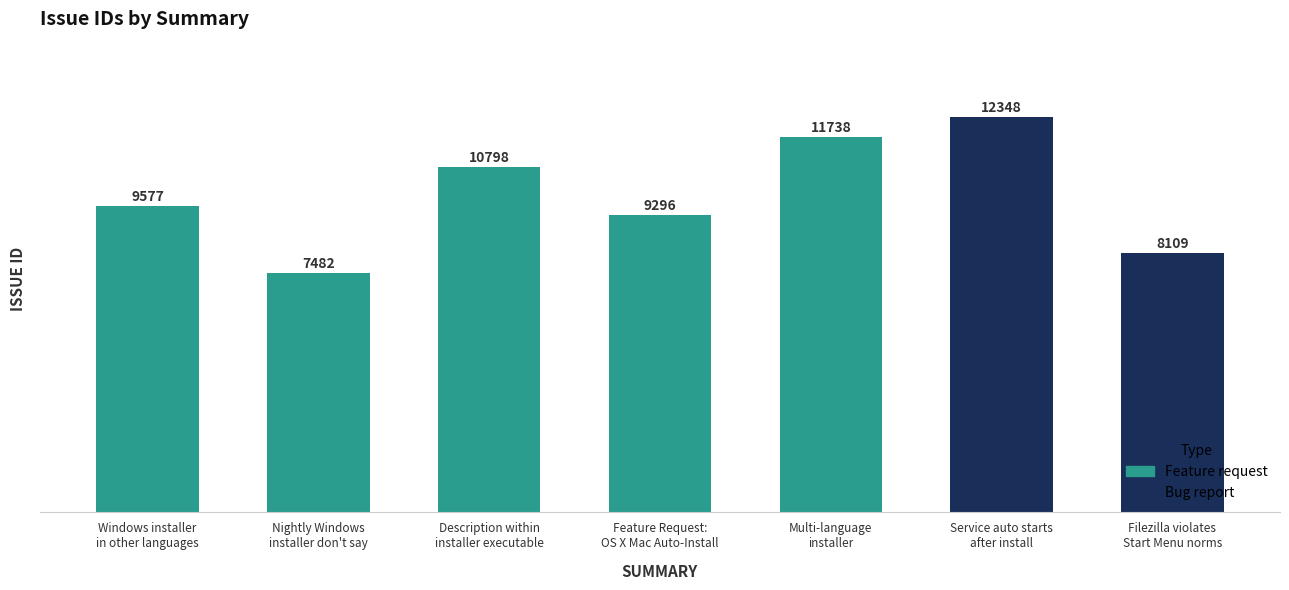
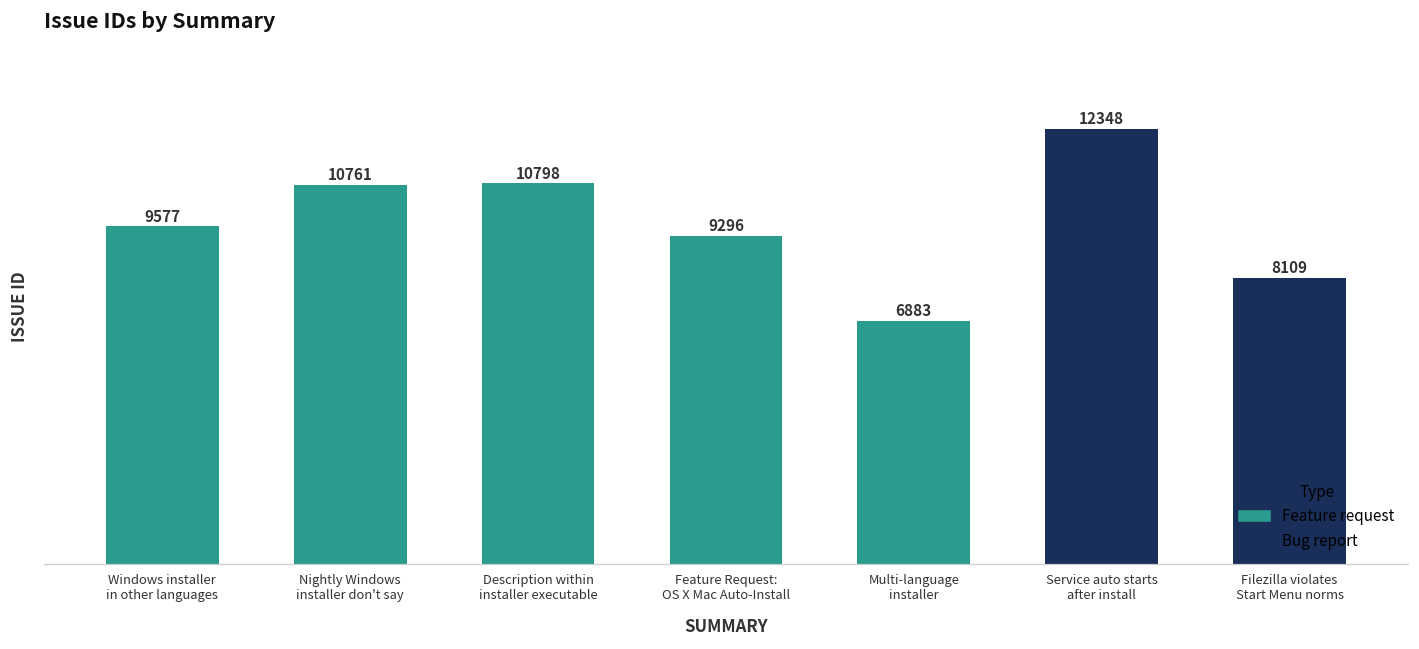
  {
    "Windows installer in other languages": 9577,
-   "Nightly Windows installer don't say": 7482,
+   "Nightly Windows installer don't say": 10761,
    "Description within installer executable": 10798,
    "Feature Request: OS X Mac Auto-Install": 9296,
-   "Multi-language installer": 11738,
+   "Multi-language installer": 6883,
    "Service auto starts after install": 12348,
    "Filezilla violates Start Menu norms": 8109
  }
